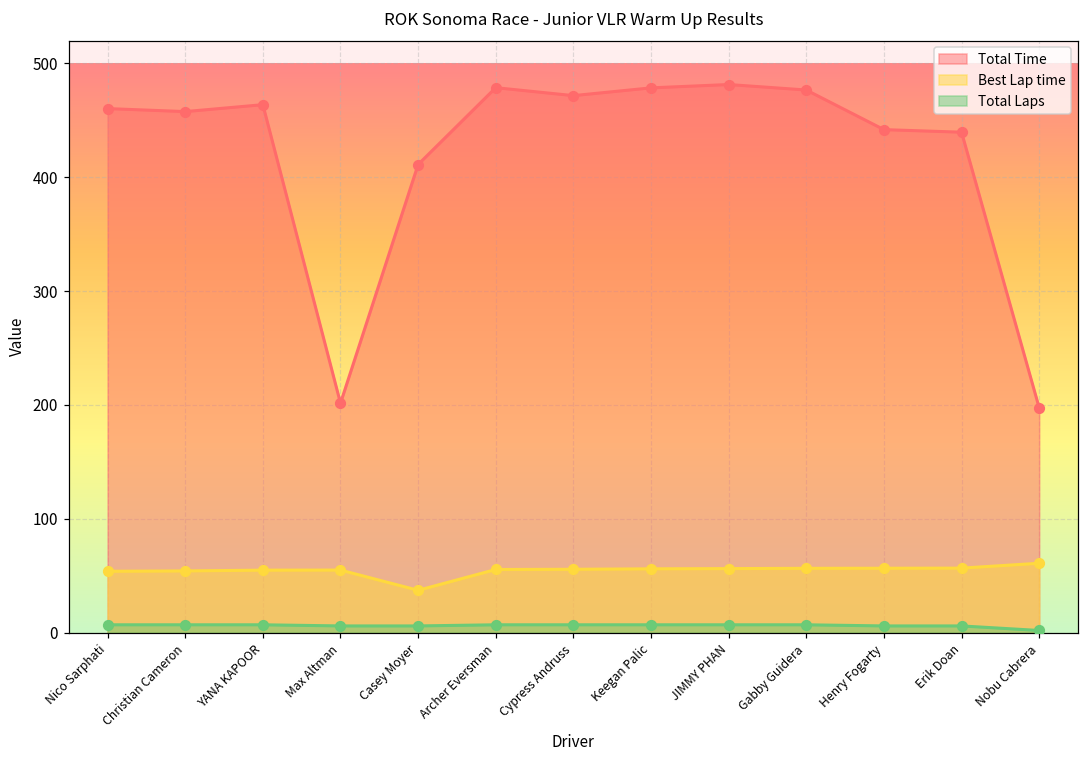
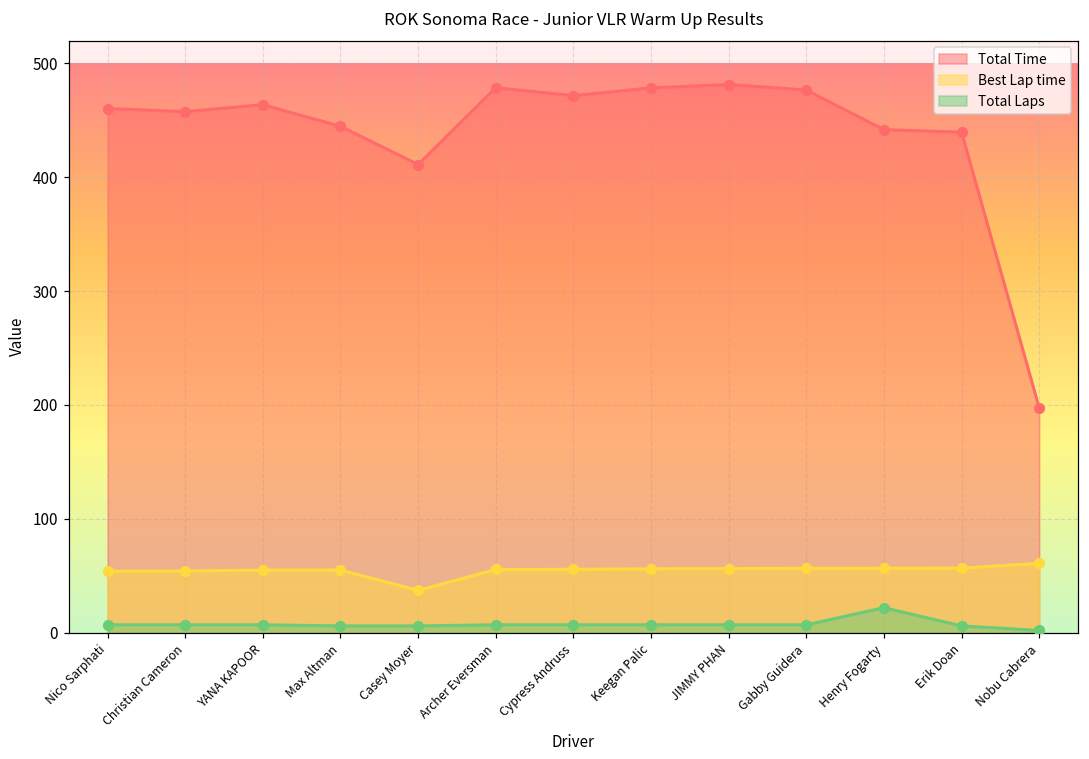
  {
    "Total Time": {
      "Nico Sarphati": 460,
      "Christian Cameron": 458,
      "YANA KAPOOR": 464,
-     "Max Altman": 202,
+     "Max Altman": 445,
      "Casey Moyer": 411,
      "Archer Eversman": 479,
      "Cypress Andruss": 472,
      "Keegan Palic": 478,
      "JIMMY PHAN": 481,
      "Gabby Guidera": 477,
      "Henry Fogarty": 442,
      "Erik Doan": 440,
      "Nobu Cabrera": 198
    },
    "Best Lap time": {
      "Nico Sarphati": 54,
      "Christian Cameron": 54,
      "YANA KAPOOR": 55,
      "Max Altman": 55,
      "Casey Moyer": 37,
      "Archer Eversman": 56,
      "Cypress Andruss": 56,
      "Keegan Palic": 56,
      "JIMMY PHAN": 56,
      "Gabby Guidera": 57,
      "Henry Fogarty": 57,
      "Erik Doan": 57,
      "Nobu Cabrera": 61
    },
    "Total Laps": {
      "Nico Sarphati": 7,
      "Christian Cameron": 7,
      "YANA KAPOOR": 7,
      "Max Altman": 6,
      "Casey Moyer": 6,
      "Archer Eversman": 7,
      "Cypress Andruss": 7,
      "Keegan Palic": 7,
      "JIMMY PHAN": 7,
      "Gabby Guidera": 7,
-     "Henry Fogarty": 6,
+     "Henry Fogarty": 22,
      "Erik Doan": 6,
      "Nobu Cabrera": 2
    }
  }
